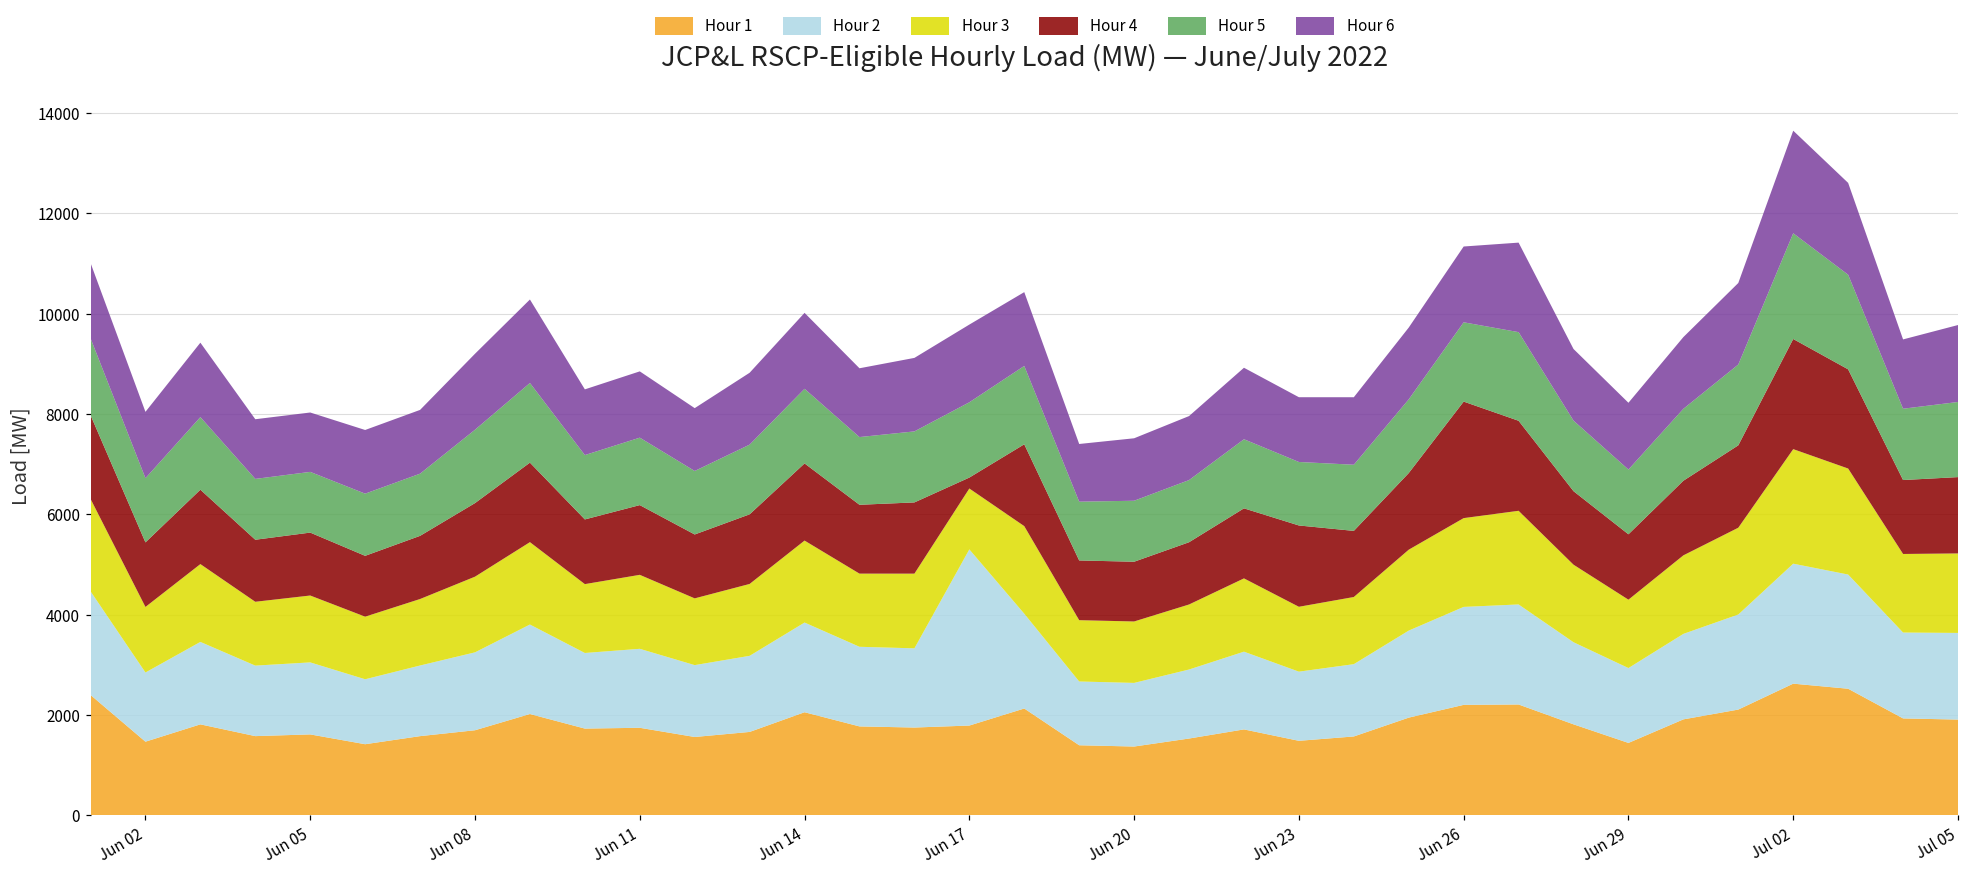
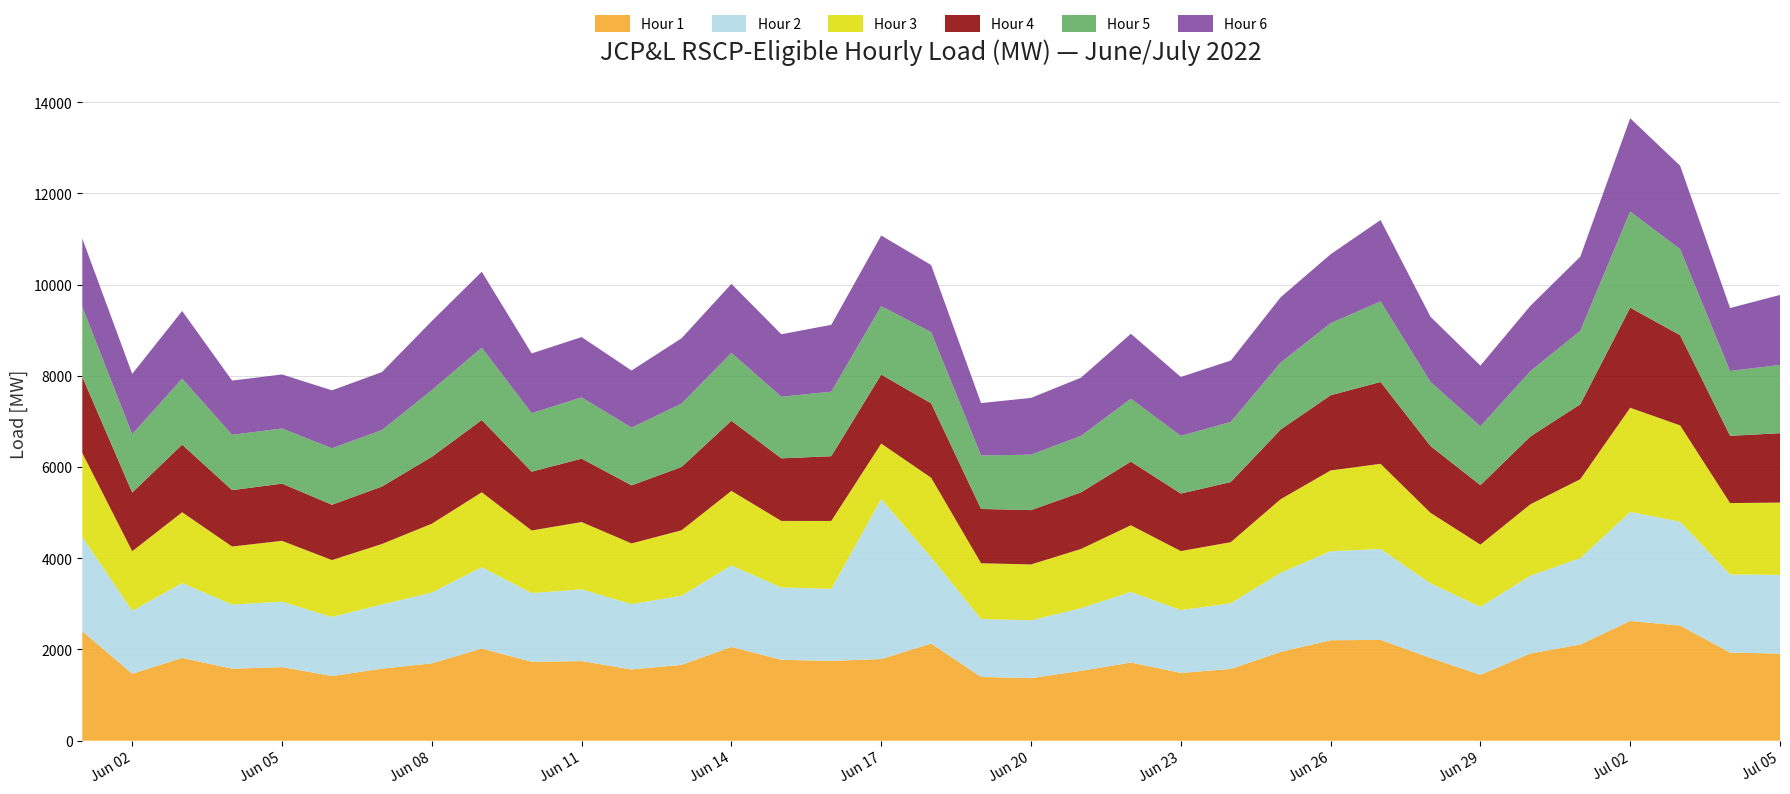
  {
    "Hour 1": {
      "Jun 02": 1500,
      "Jun 05": 1600,
      "Jun 08": 1700,
      "Jun 11": 1700,
      "Jun 14": 2100,
      "Jun 17": 1800,
      "Jun 20": 1400,
      "Jun 23": 1500,
      "Jun 26": 2200,
      "Jun 29": 1400,
      "Jul 02": 2600,
      "Jul 05": 1900
    },
    "Hour 2": {
      "Jun 02": 1400,
      "Jun 05": 1400,
      "Jun 08": 1600,
      "Jun 11": 1600,
      "Jun 14": 1800,
      "Jun 17": 3500,
      "Jun 20": 1300,
      "Jun 23": 1400,
      "Jun 26": 2000,
      "Jun 29": 1500,
      "Jul 02": 2400,
      "Jul 05": 1700
    },
    "Hour 3": {
      "Jun 02": 1300,
      "Jun 05": 1300,
      "Jun 08": 1500,
      "Jun 11": 1500,
      "Jun 14": 1600,
      "Jun 17": 1200,
      "Jun 20": 1200,
      "Jun 23": 1300,
      "Jun 26": 1800,
      "Jun 29": 1400,
      "Jul 02": 2300,
      "Jul 05": 1600
    },
    "Hour 4": {
      "Jun 02": 1300,
      "Jun 05": 1300,
      "Jun 08": 1500,
      "Jun 11": 1400,
      "Jun 14": 1500,
-     "Jun 17": 200,
+     "Jun 17": 1500,
      "Jun 20": 1200,
-     "Jun 23": 1600,
-     "Jun 26": 2300,
+     "Jun 23": 1300,
+     "Jun 26": 1600,
      "Jun 29": 1300,
      "Jul 02": 2200,
      "Jul 05": 1500
    },
    "Hour 5": {
      "Jun 02": 1300,
      "Jun 05": 1200,
      "Jun 08": 1500,
      "Jun 11": 1300,
      "Jun 14": 1500,
      "Jun 17": 1500,
      "Jun 20": 1200,
      "Jun 23": 1300,
      "Jun 26": 1600,
      "Jun 29": 1300,
      "Jul 02": 2100,
      "Jul 05": 1500
    },
    "Hour 6": {
      "Jun 02": 1300,
      "Jun 05": 1200,
      "Jun 08": 1500,
      "Jun 11": 1300,
      "Jun 14": 1500,
      "Jun 17": 1500,
      "Jun 20": 1200,
      "Jun 23": 1300,
      "Jun 26": 1500,
      "Jun 29": 1300,
      "Jul 02": 2000,
      "Jul 05": 1500
    }
  }
